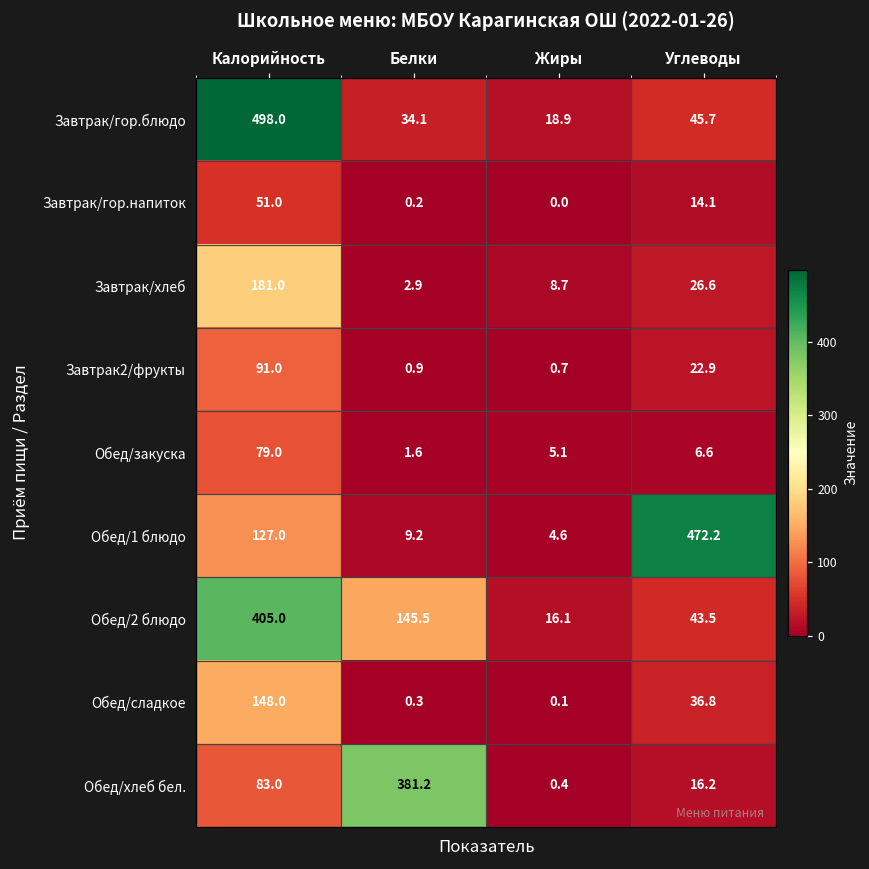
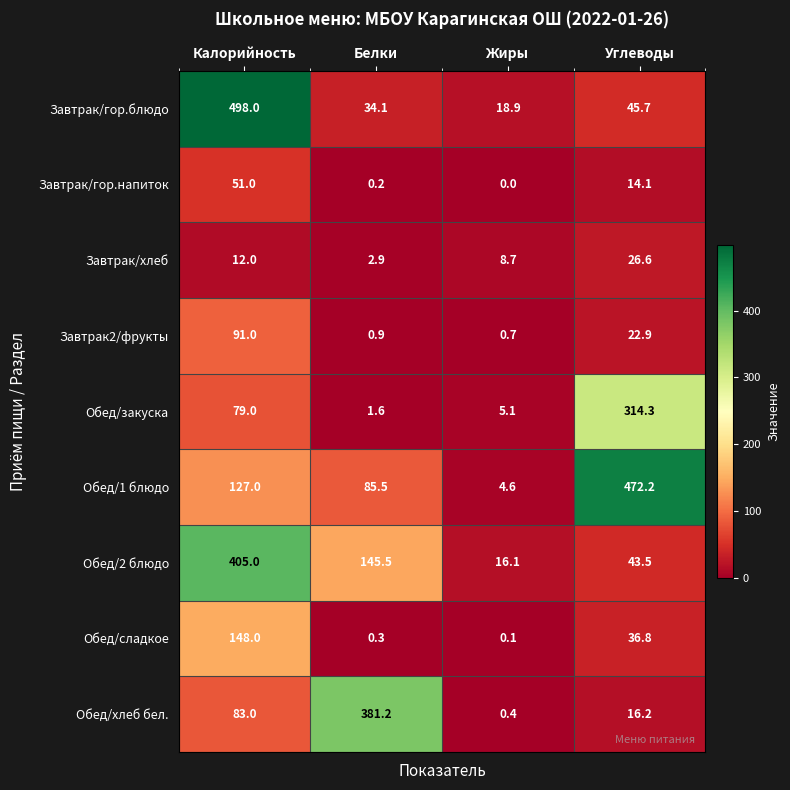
  {
    "Завтрак/гор.блюдо": {
      "Калорийность": 498.0,
      "Белки": 34.1,
      "Жиры": 18.9,
      "Углеводы": 45.7
    },
    "Завтрак/гор.напиток": {
      "Калорийность": 51.0,
      "Белки": 0.2,
      "Жиры": 0.0,
      "Углеводы": 14.1
    },
    "Завтрак/хлеб": {
-     "Калорийность": 181.0,
+     "Калорийность": 12.0,
      "Белки": 2.9,
      "Жиры": 8.7,
      "Углеводы": 26.6
    },
    "Завтрак2/фрукты": {
      "Калорийность": 91.0,
      "Белки": 0.9,
      "Жиры": 0.7,
      "Углеводы": 22.9
    },
    "Обед/закуска": {
      "Калорийность": 79.0,
      "Белки": 1.6,
      "Жиры": 5.1,
-     "Углеводы": 6.6
+     "Углеводы": 314.3
    },
    "Обед/1 блюдо": {
      "Калорийность": 127.0,
-     "Белки": 9.2,
+     "Белки": 85.5,
      "Жиры": 4.6,
      "Углеводы": 472.2
    },
    "Обед/2 блюдо": {
      "Калорийность": 405.0,
      "Белки": 145.5,
      "Жиры": 16.1,
      "Углеводы": 43.5
    },
    "Обед/сладкое": {
      "Калорийность": 148.0,
      "Белки": 0.3,
      "Жиры": 0.1,
      "Углеводы": 36.8
    },
    "Обед/хлеб бел.": {
      "Калорийность": 83.0,
      "Белки": 381.2,
      "Жиры": 0.4
    }
  }
